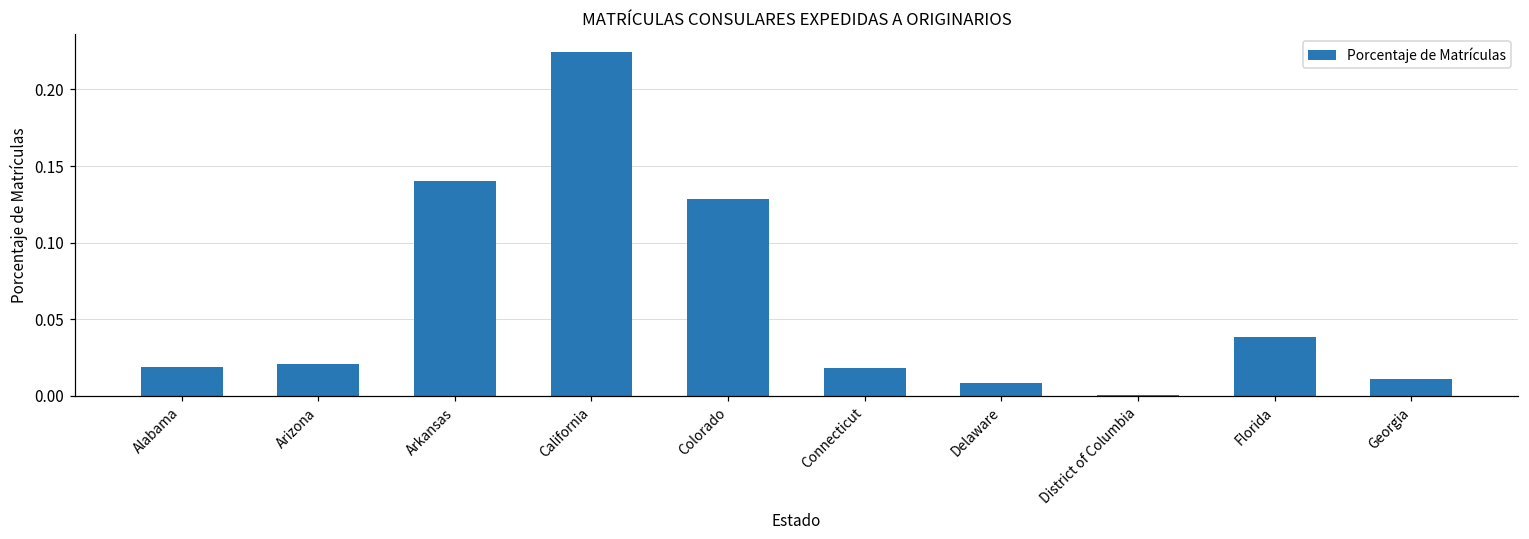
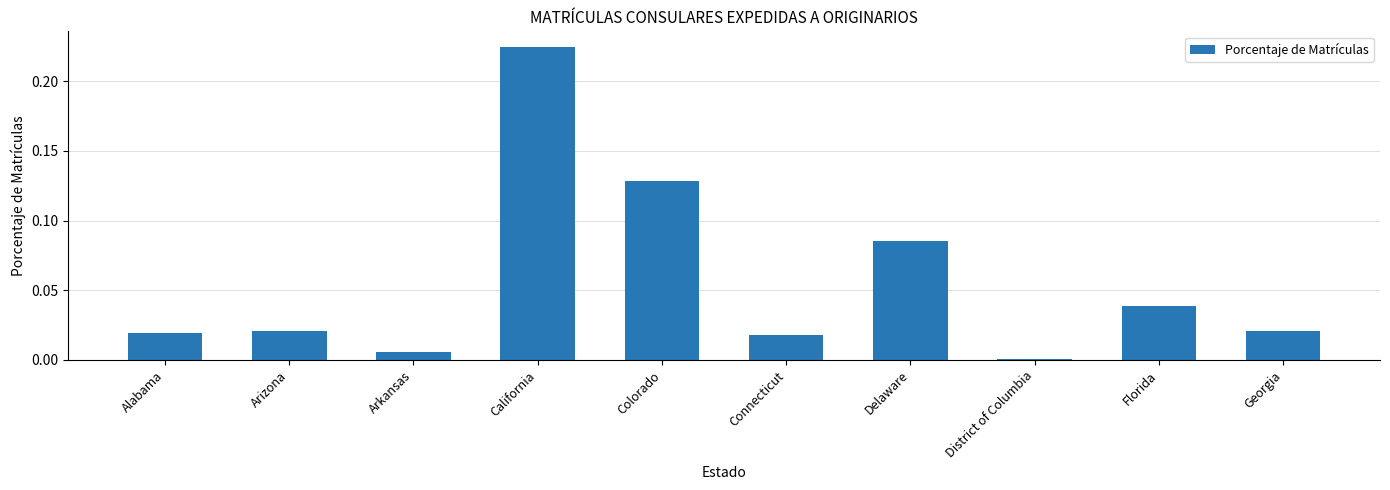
  {
    "Alabama": 0.019,
    "Arizona": 0.021,
-   "Arkansas": 0.140,
+   "Arkansas": 0.005,
    "California": 0.225,
    "Colorado": 0.128,
    "Connecticut": 0.018,
-   "Delaware": 0.009,
+   "Delaware": 0.086,
    "Florida": 0.038,
-   "Georgia": 0.011
+   "Georgia": 0.020
  }
